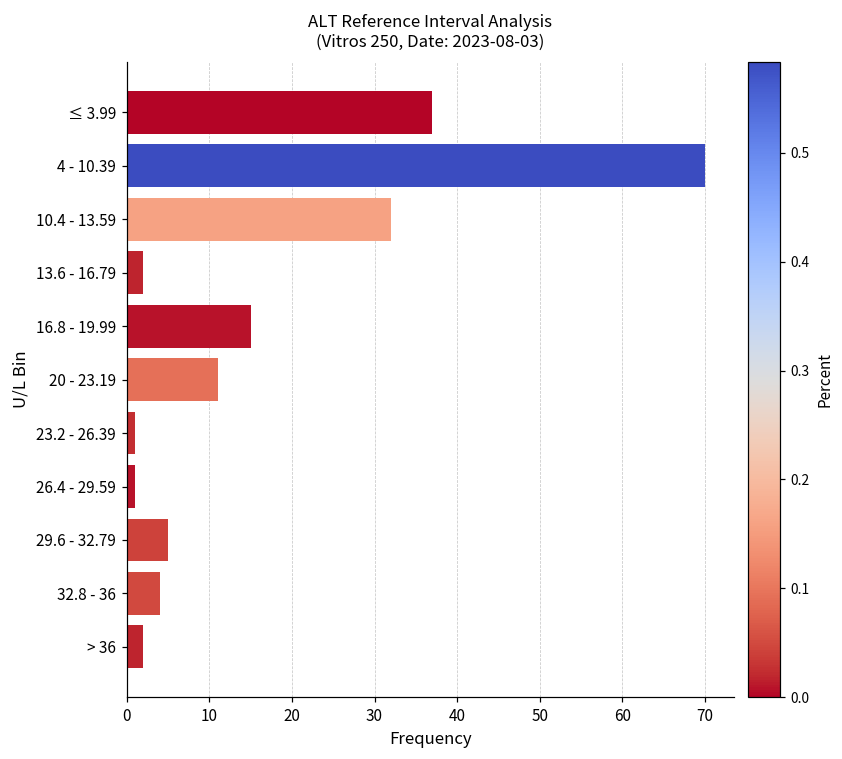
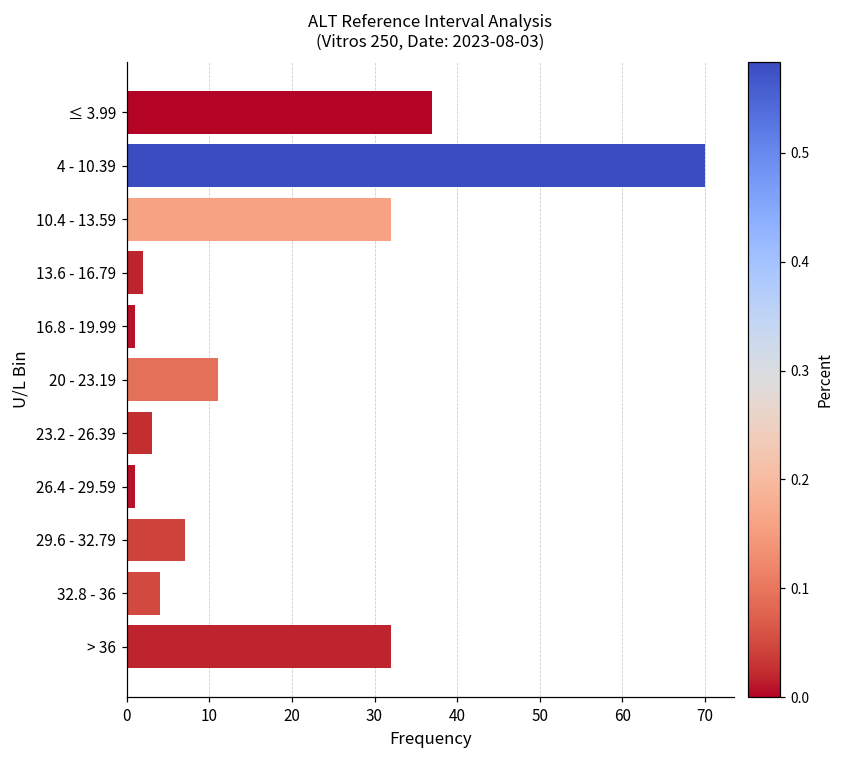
  {
    "≤ 3.99": 37,
    "4 - 10.39": 70,
    "10.4 - 13.59": 32,
    "13.6 - 16.79": 2,
-   "16.8 - 19.99": 15,
+   "16.8 - 19.99": 1,
    "20 - 23.19": 11,
-   "23.2 - 26.39": 1,
+   "23.2 - 26.39": 3,
    "26.4 - 29.59": 1,
-   "29.6 - 32.79": 5,
+   "29.6 - 32.79": 7,
    "32.8 - 36": 4,
-   "> 36": 2
+   "> 36": 32
  }
